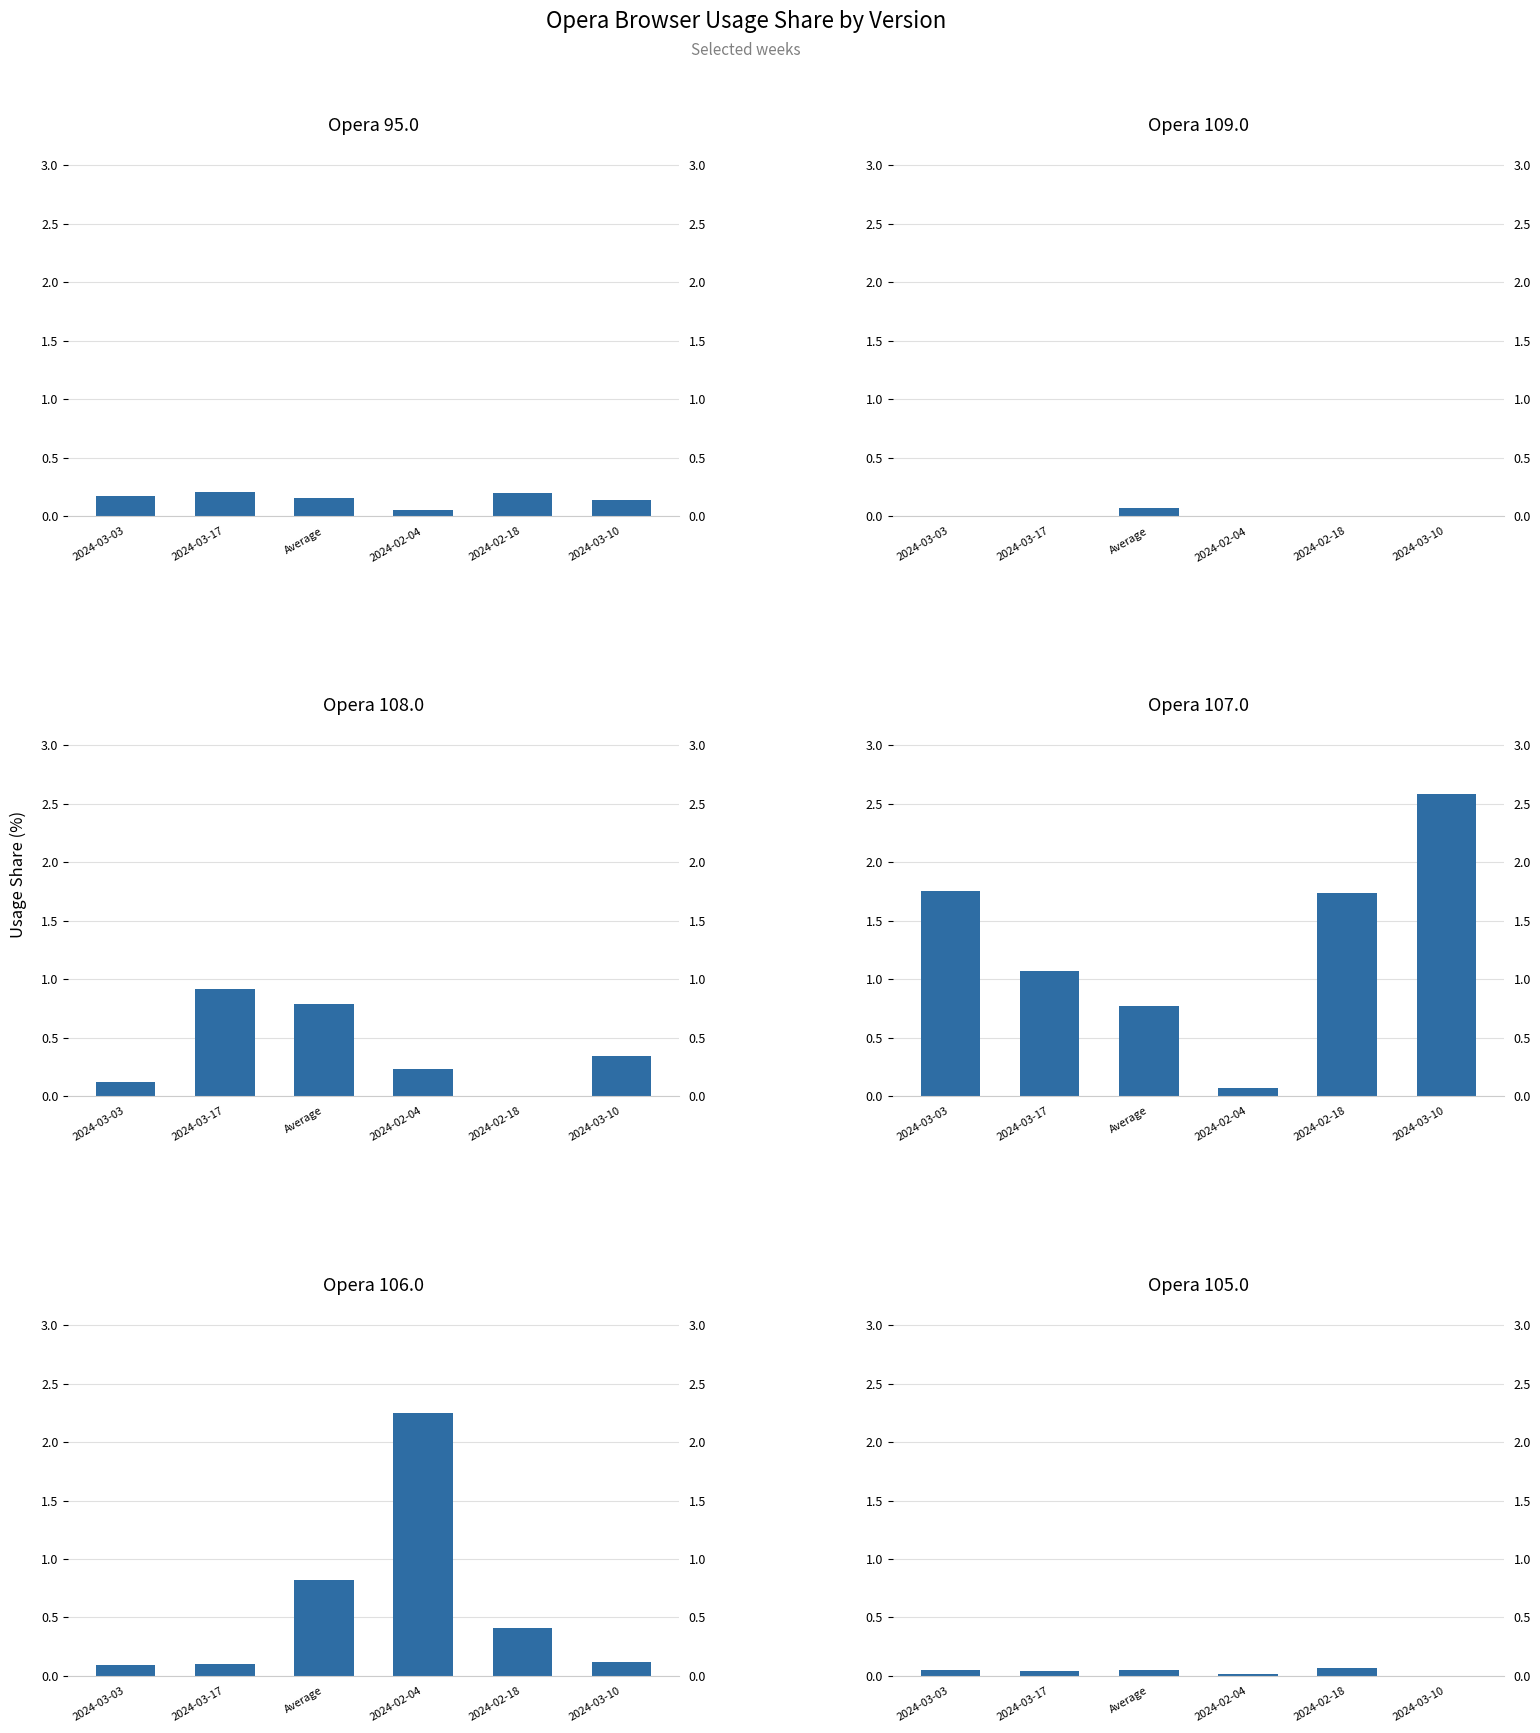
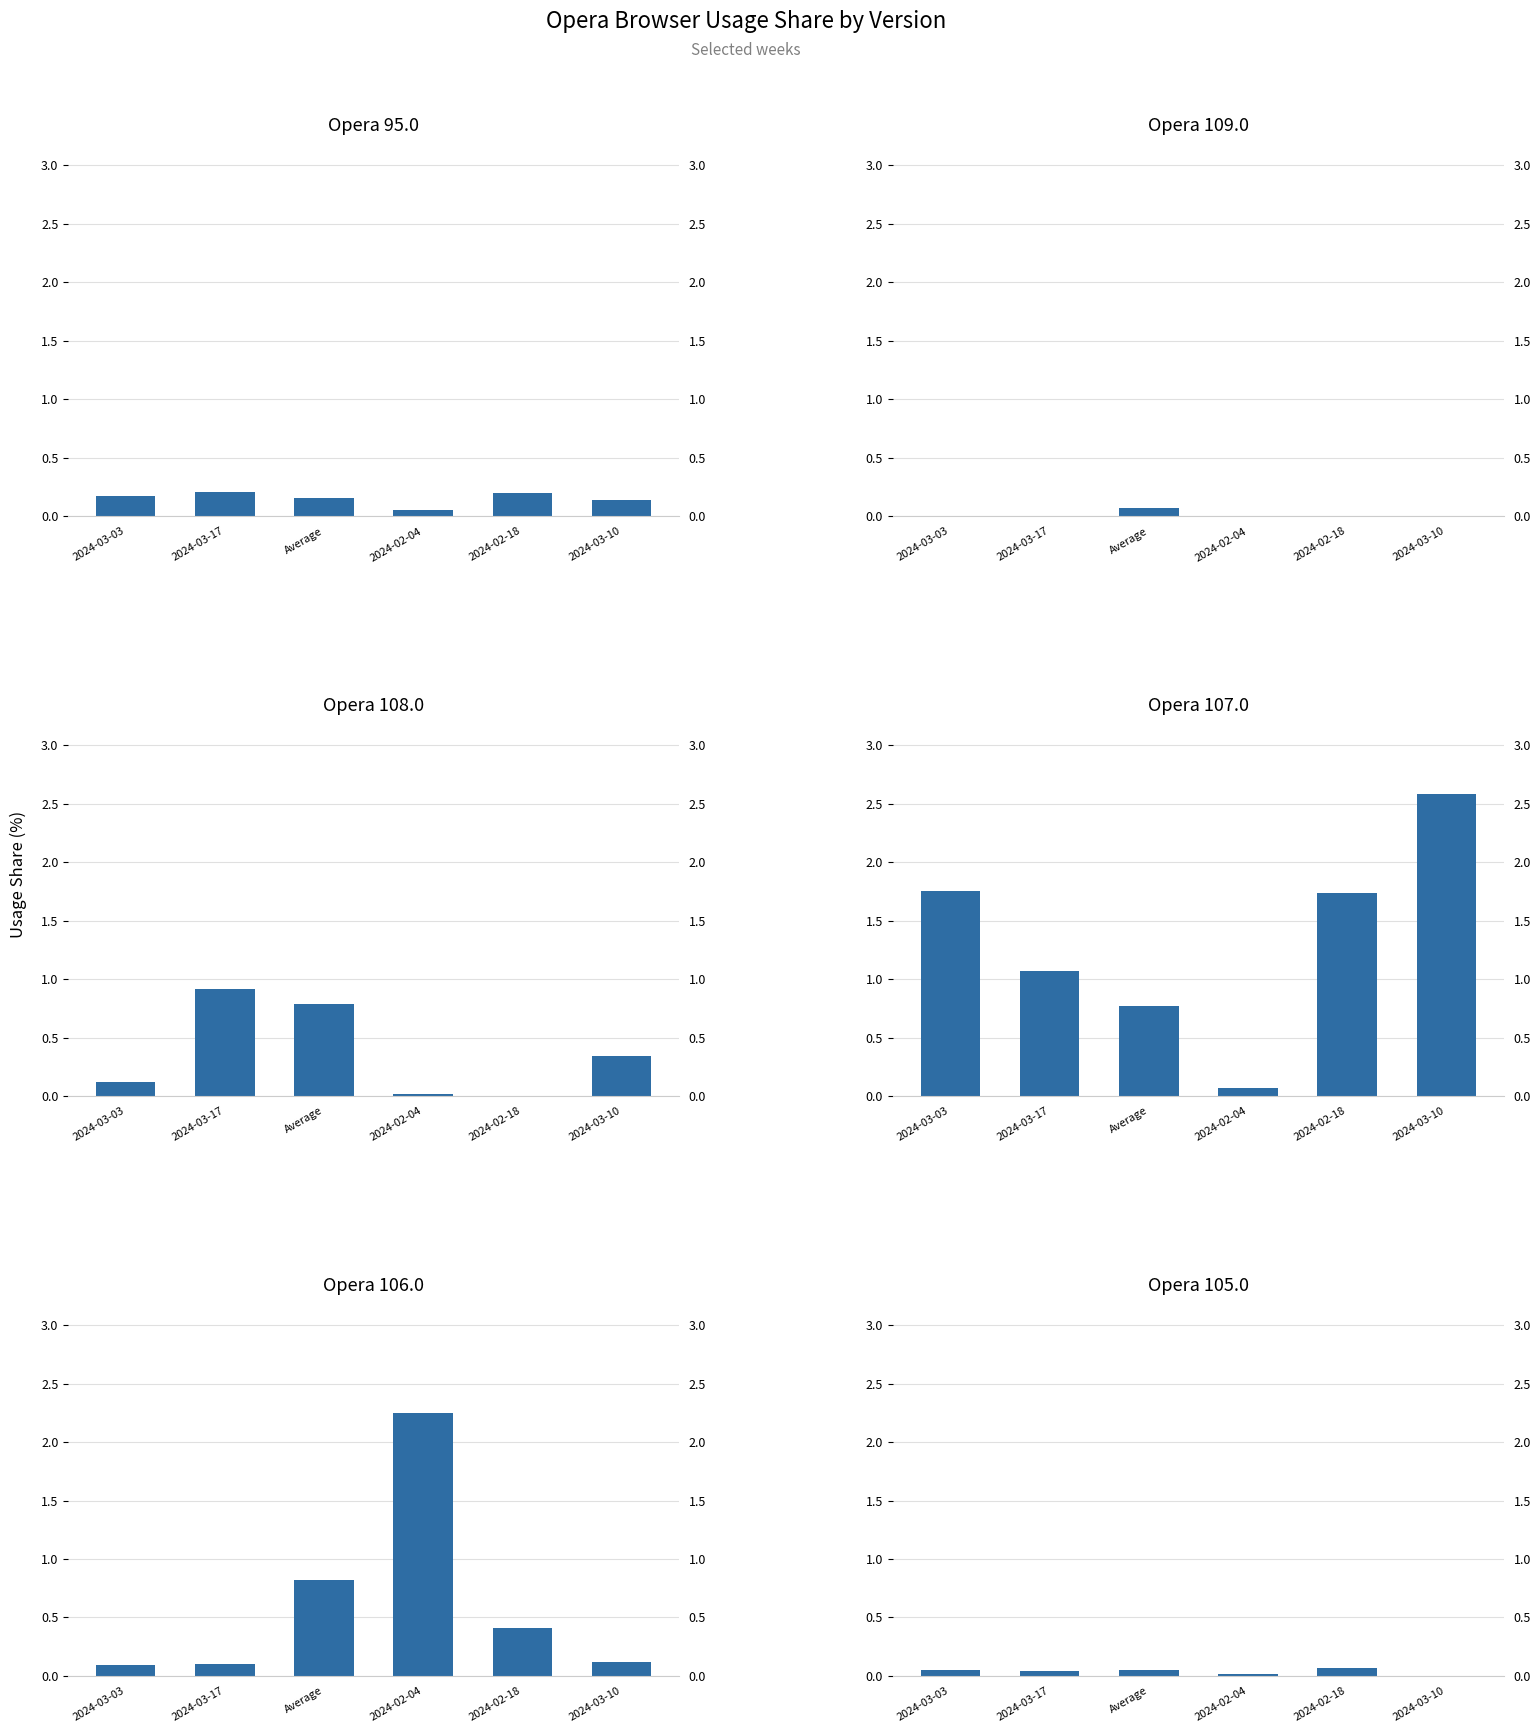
  {
    "Opera 95.0": {
      "2024-03-03": 0.17,
      "2024-03-17": 0.21,
      "Average": 0.16,
      "2024-02-04": 0.05,
      "2024-02-18": 0.20,
      "2024-03-10": 0.14
    },
    "Opera 109.0": {
      "2024-03-03": 0.00,
      "2024-03-17": 0.00,
      "Average": 0.07,
      "2024-02-04": 0.00,
      "2024-02-18": 0.00,
      "2024-03-10": 0.00
    },
    "Opera 108.0": {
      "2024-03-03": 0.12,
      "2024-03-17": 0.92,
      "Average": 0.79,
-     "2024-02-04": 0.23,
+     "2024-02-04": 0.02,
      "2024-02-18": 0.00,
      "2024-03-10": 0.34
    },
    "Opera 107.0": {
      "2024-03-03": 1.75,
      "2024-03-17": 1.07,
      "Average": 0.77,
      "2024-02-04": 0.07,
      "2024-02-18": 1.74,
      "2024-03-10": 2.58
    },
    "Opera 106.0": {
      "2024-03-03": 0.09,
      "2024-03-17": 0.10,
      "Average": 0.82,
      "2024-02-04": 2.25,
      "2024-02-18": 0.41,
      "2024-03-10": 0.12
    },
    "Opera 105.0": {
      "2024-03-03": 0.05,
      "2024-03-17": 0.04,
      "Average": 0.05,
      "2024-02-18": 0.07,
      "2024-03-10": 0.00
    }
  }
